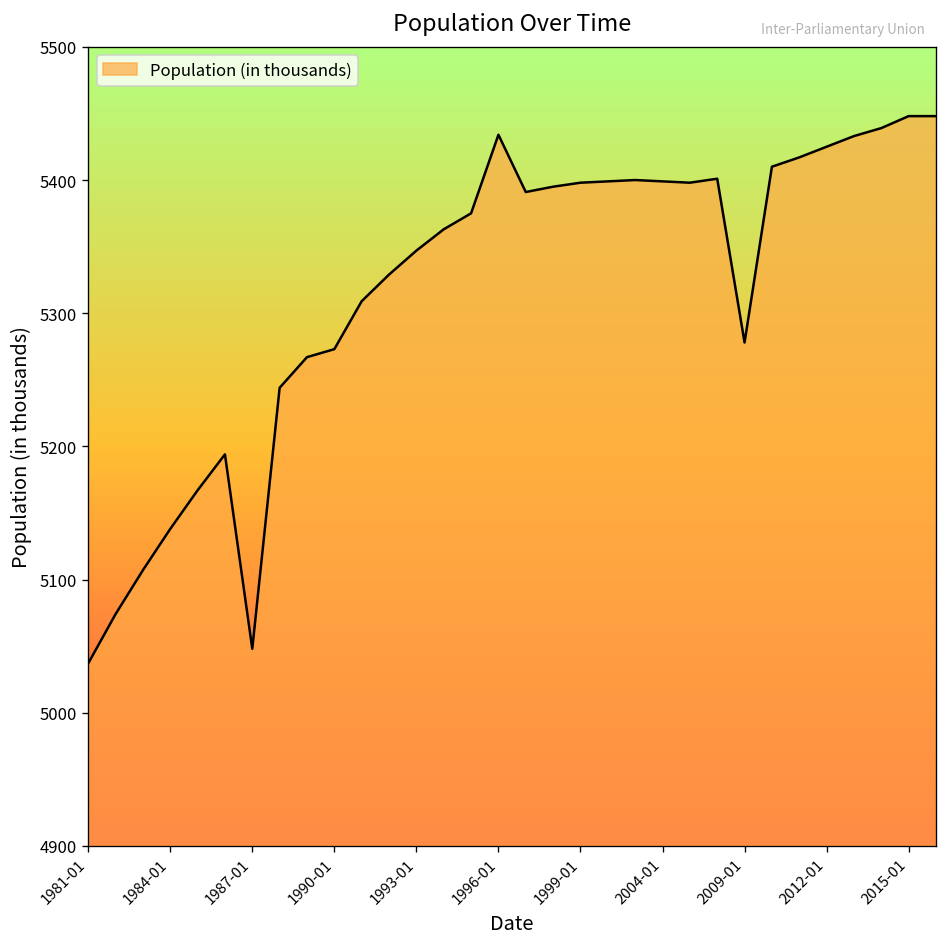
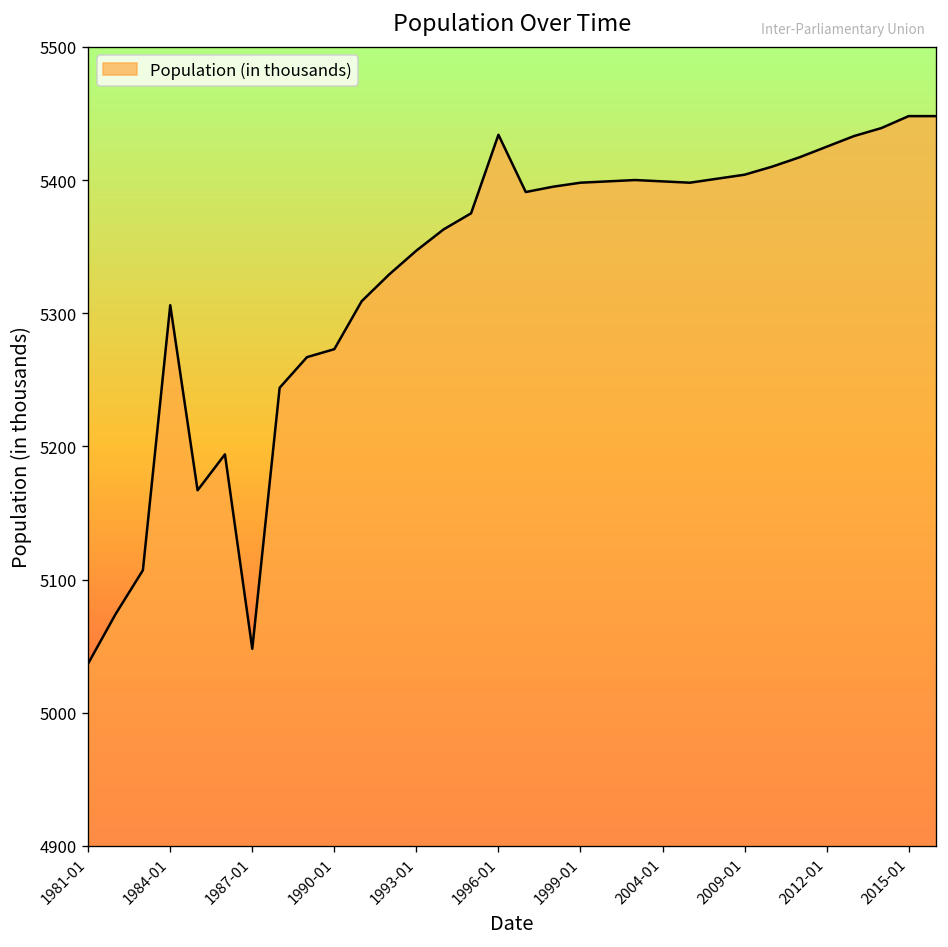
  {
    "1981-01": 5037,
-   "1984-01": 5138,
+   "1984-01": 5306,
    "1987-01": 5048,
    "1990-01": 5273,
    "1993-01": 5347,
    "1996-01": 5434,
    "1999-01": 5398,
    "2004-01": 5399,
-   "2009-01": 5278,
+   "2009-01": 5404,
    "2012-01": 5425,
    "2015-01": 5448
  }
